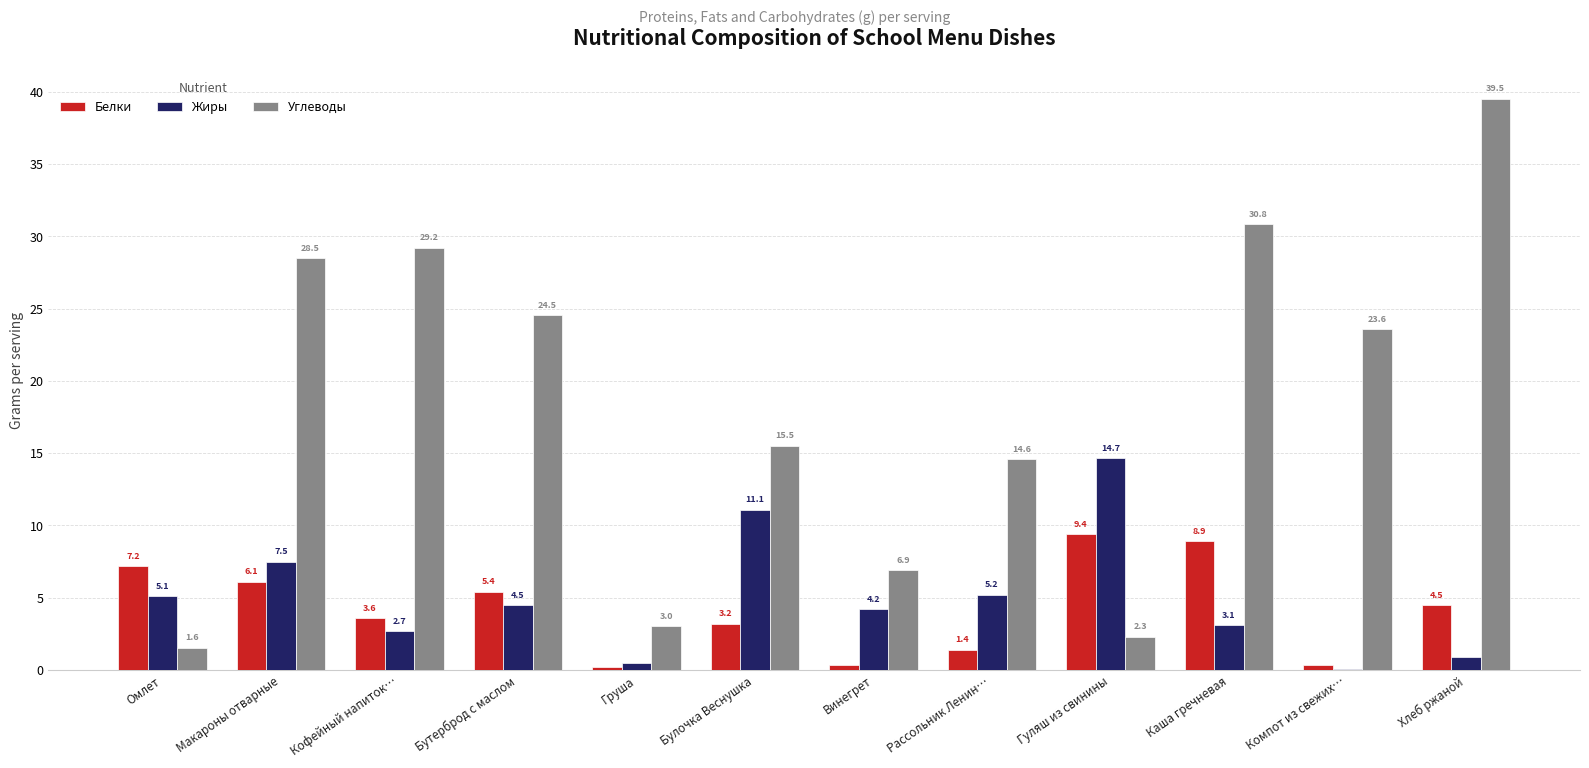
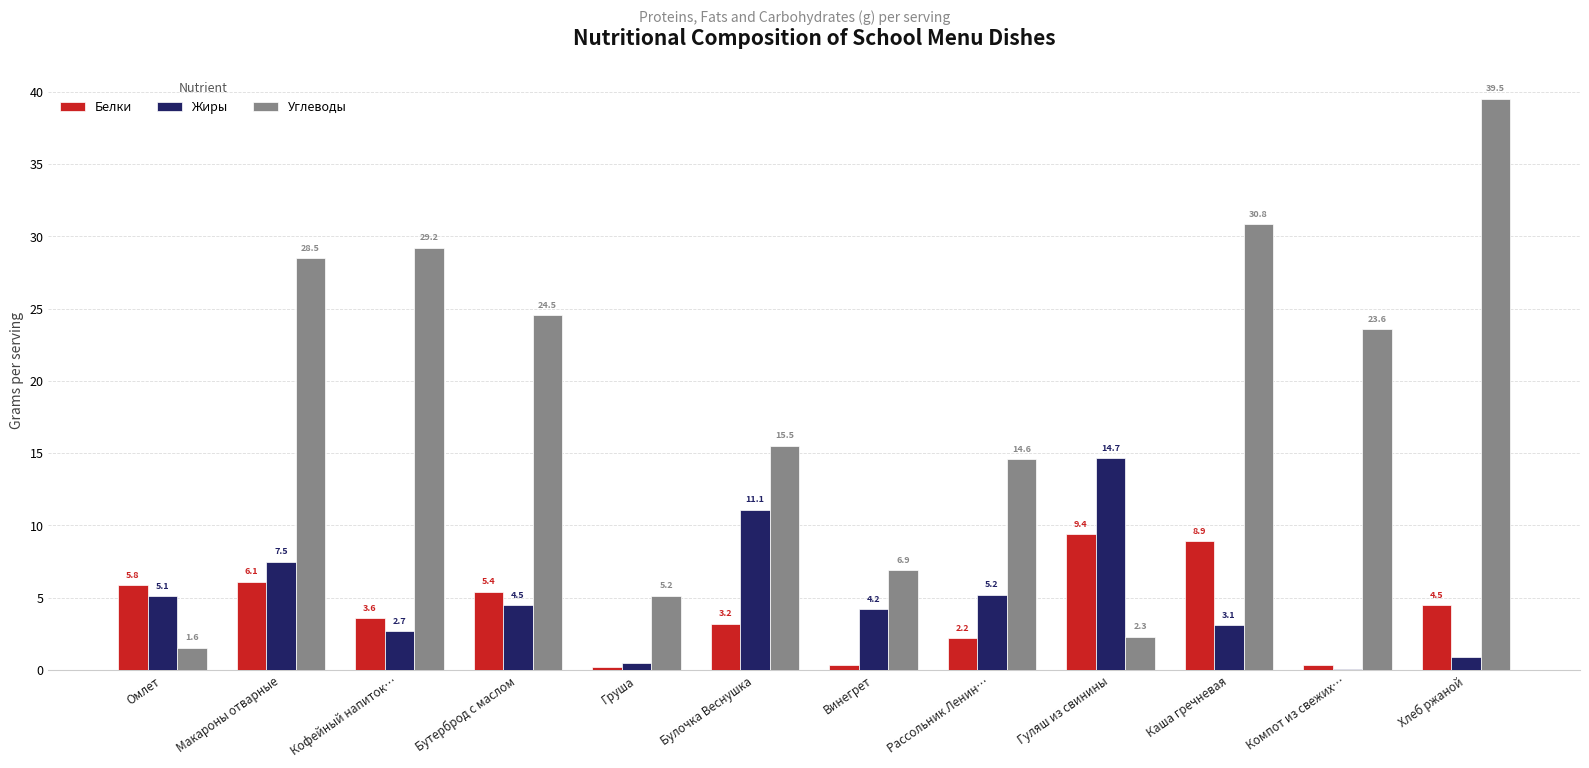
  {
    "Белки": {
-     "Омлет": 7.2,
+     "Омлет": 5.8,
      "Макароны отварные": 6.1,
      "Кофейный напиток…": 3.6,
      "Бутерброд с маслом": 5.4,
      "Булочка Веснушка": 3.2,
-     "Рассольник Ленин…": 1.4,
+     "Рассольник Ленин…": 2.2,
      "Гуляш из свинины": 9.4,
      "Каша гречневая": 8.9,
      "Хлеб ржаной": 4.5
    },
    "Жиры": {
      "Омлет": 5.1,
      "Макароны отварные": 7.5,
      "Кофейный напиток…": 2.7,
      "Бутерброд с маслом": 4.5,
      "Булочка Веснушка": 11.1,
      "Винегрет": 4.2,
      "Рассольник Ленин…": 5.2,
      "Гуляш из свинины": 14.7,
      "Каша гречневая": 3.1
    },
    "Углеводы": {
      "Омлет": 1.6,
      "Макароны отварные": 28.5,
      "Кофейный напиток…": 29.2,
      "Бутерброд с маслом": 24.5,
-     "Груша": 3.0,
+     "Груша": 5.2,
      "Булочка Веснушка": 15.5,
      "Винегрет": 6.9,
      "Рассольник Ленин…": 14.6,
      "Гуляш из свинины": 2.3,
      "Каша гречневая": 30.8,
      "Компот из свежих…": 23.6,
      "Хлеб ржаной": 39.5
    }
  }
